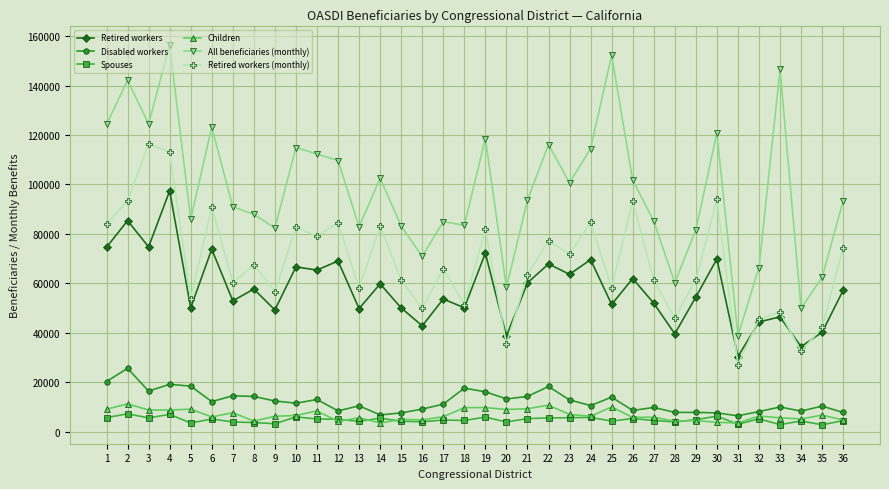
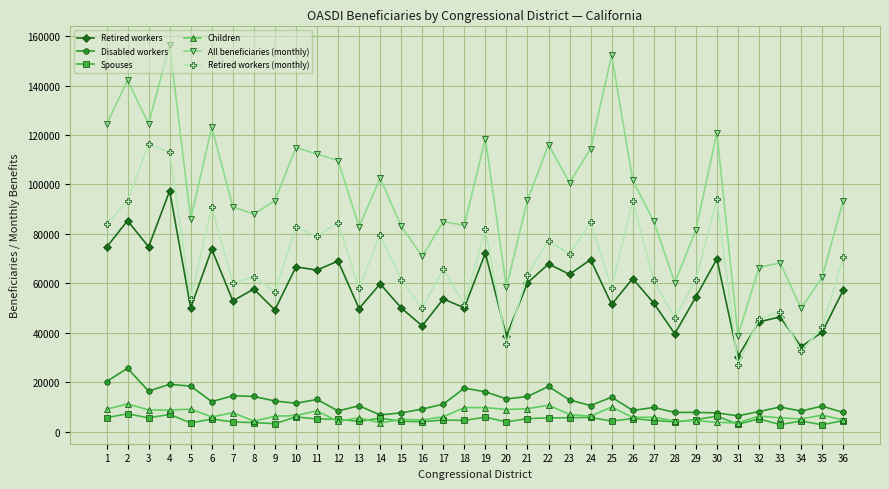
  {
    "All beneficiaries (monthly)": {
      "1": 124000,
      "2": 142000,
      "3": 125000,
      "5": 86000,
      "6": 123000,
      "7": 91000,
      "8": 88000,
-     "9": 82000,
+     "9": 93000,
      "10": 115000,
      "11": 112000,
      "12": 110000,
      "13": 83000,
      "14": 103000,
      "15": 83000,
      "16": 71000,
      "17": 85000,
      "18": 84000,
      "19": 119000,
      "20": 58000,
      "21": 94000,
      "22": 116000,
      "23": 101000,
      "24": 114000,
      "25": 152000,
      "26": 102000,
      "27": 85000,
      "28": 60000,
      "29": 82000,
      "30": 121000,
      "31": 39000,
      "32": 66000,
-     "33": 146000,
+     "33": 68000,
      "34": 50000,
      "35": 62000,
      "36": 93000
    },
    "Retired workers (monthly)": {
      "1": 84000,
      "2": 93000,
      "3": 116000,
      "4": 113000,
      "5": 54000,
      "6": 91000,
      "7": 60000,
-     "8": 68000,
+     "8": 63000,
      "9": 57000,
      "10": 83000,
      "11": 79000,
      "12": 85000,
      "13": 58000,
-     "14": 83000,
+     "14": 80000,
      "15": 61000,
      "16": 50000,
      "17": 66000,
      "18": 51000,
      "19": 82000,
      "20": 36000,
      "21": 64000,
      "22": 77000,
      "23": 72000,
      "24": 85000,
      "25": 58000,
      "26": 93000,
      "27": 61000,
      "28": 46000,
      "29": 62000,
      "30": 94000,
      "31": 27000,
      "32": 46000,
      "33": 48000,
      "34": 33000,
      "35": 42000,
-     "36": 74000
+     "36": 70000
    }
  }
